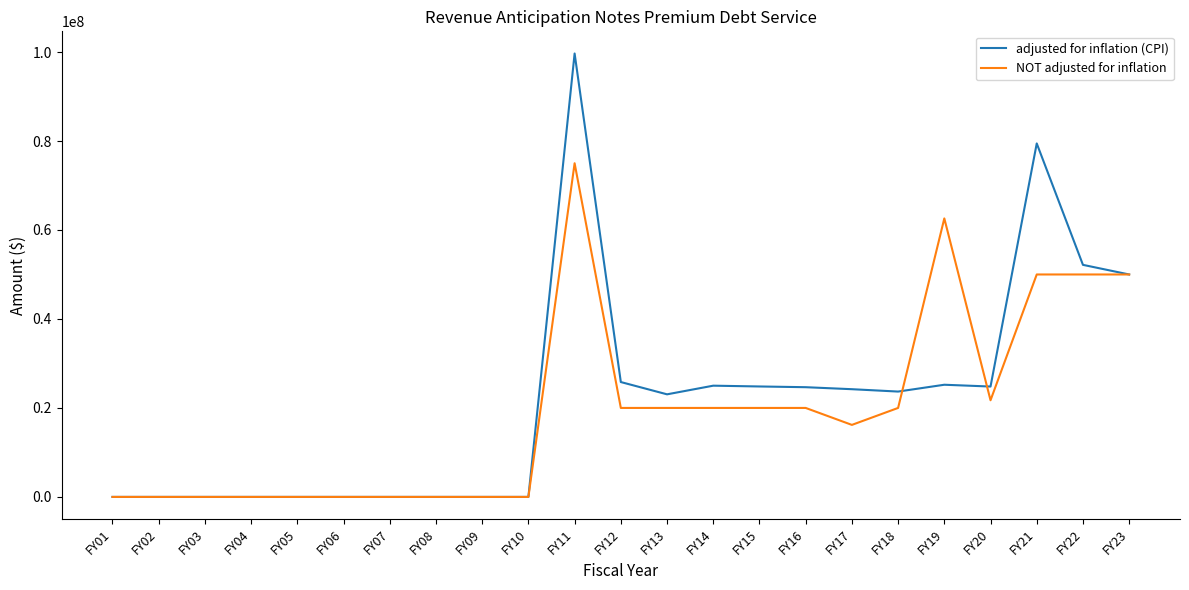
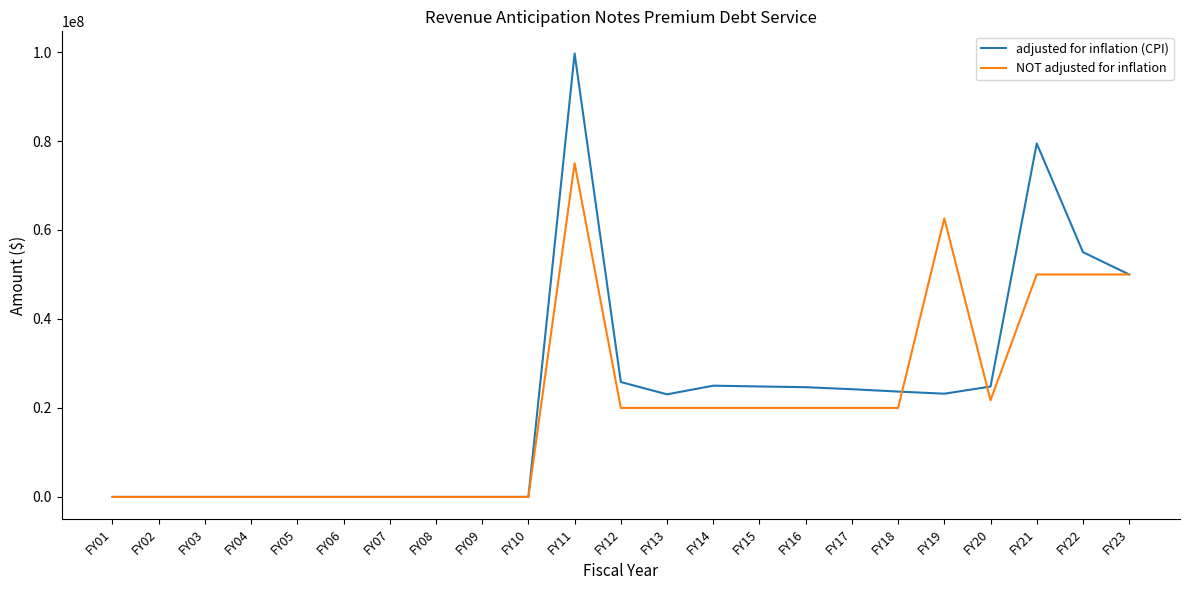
  {
    "adjusted for inflation (CPI)": {
      "FY11": 100000000,
      "FY12": 26000000,
      "FY13": 23000000,
      "FY14": 25000000,
      "FY15": 25000000,
      "FY16": 25000000,
      "FY17": 24000000,
      "FY18": 24000000,
-     "FY19": 25000000,
+     "FY19": 23000000,
      "FY20": 25000000,
      "FY21": 79000000,
-     "FY22": 52000000
+     "FY22": 55000000
    },
    "NOT adjusted for inflation": {
      "FY11": 75000000,
      "FY12": 20000000,
      "FY13": 20000000,
      "FY14": 20000000,
      "FY15": 20000000,
      "FY16": 20000000,
-     "FY17": 16000000,
+     "FY17": 20000000,
      "FY18": 20000000,
      "FY19": 63000000,
      "FY20": 22000000,
      "FY21": 50000000,
      "FY22": 50000000
    }
  }
